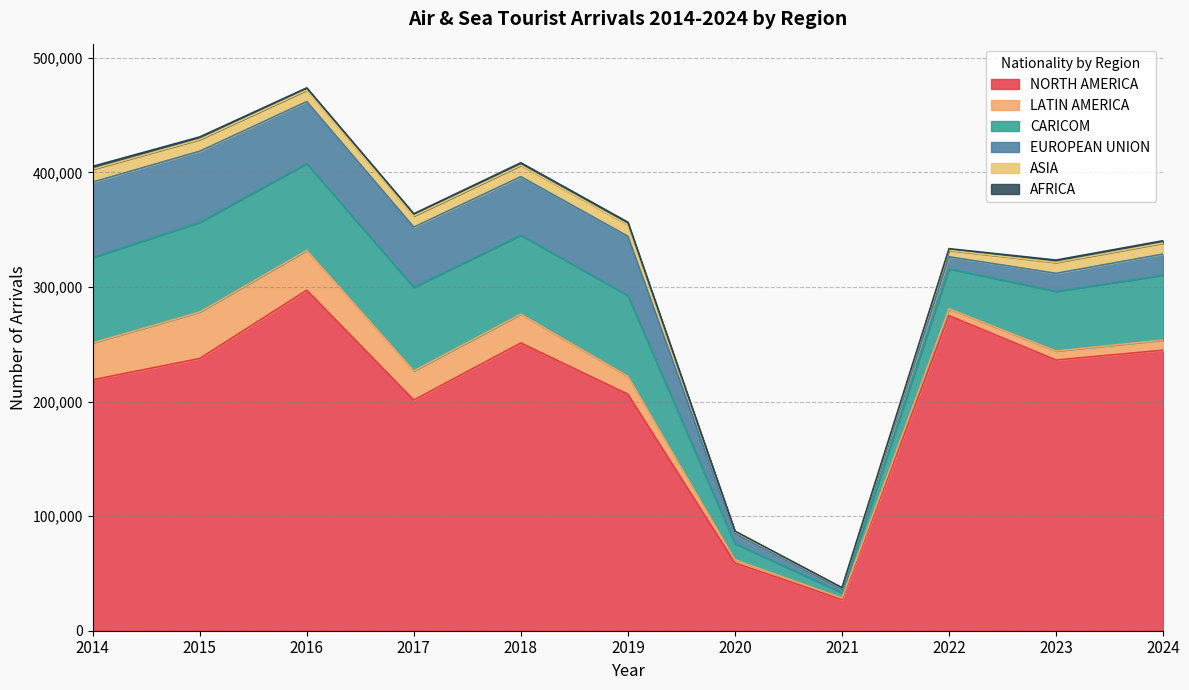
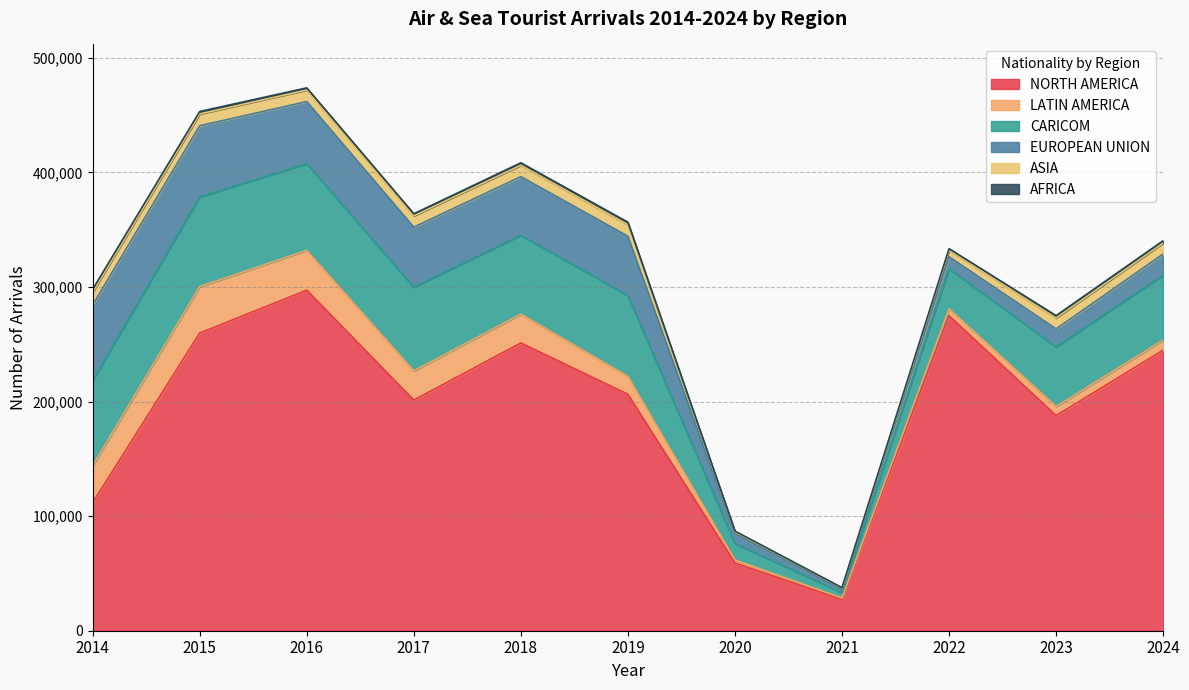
  {
    "NORTH AMERICA": {
-     "2014": "219,000",
-     "2015": "238,000",
+     "2014": "112,000",
+     "2015": "260,000",
      "2016": "297,000",
      "2017": "201,000",
      "2018": "251,000",
      "2019": "206,000",
      "2020": "59,000",
      "2022": "275,000",
-     "2023": "236,000",
+     "2023": "188,000",
      "2024": "245,000"
    },
    "AFRICA": {
      "2014": "3,000"
    }
  }
